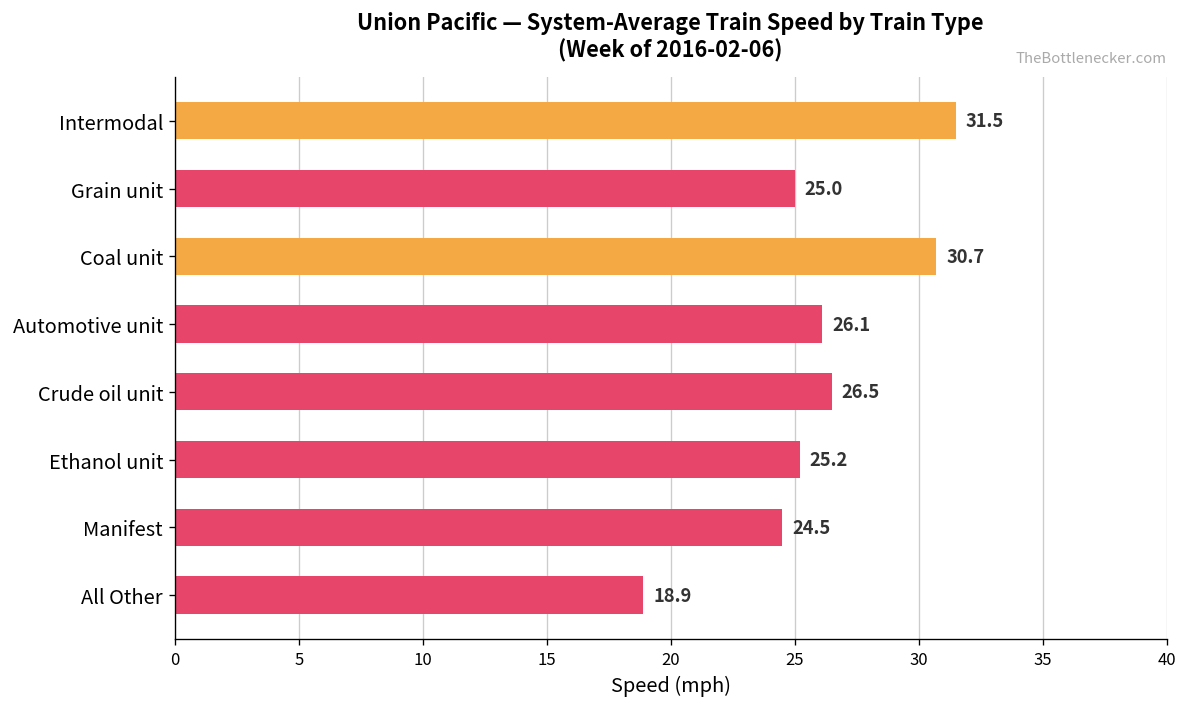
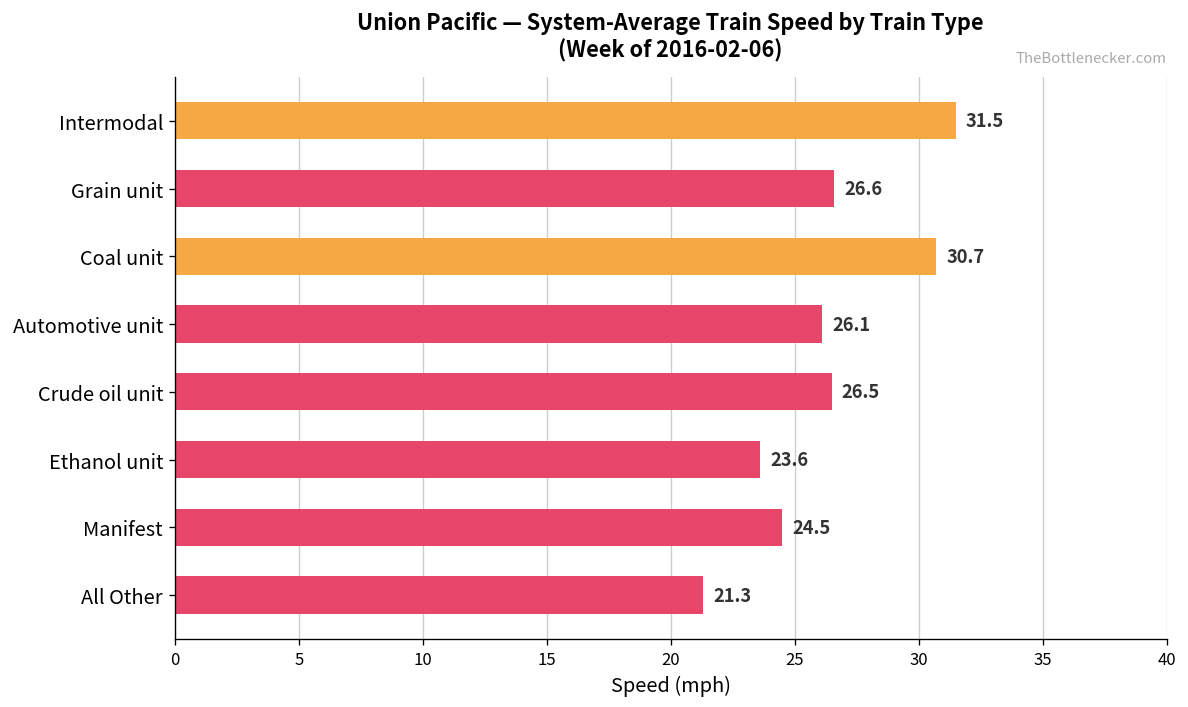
  {
    "Intermodal": 31.5,
-   "Grain unit": 25.0,
+   "Grain unit": 26.6,
    "Coal unit": 30.7,
    "Automotive unit": 26.1,
    "Crude oil unit": 26.5,
-   "Ethanol unit": 25.2,
+   "Ethanol unit": 23.6,
    "Manifest": 24.5,
-   "All Other": 18.9
+   "All Other": 21.3
  }
